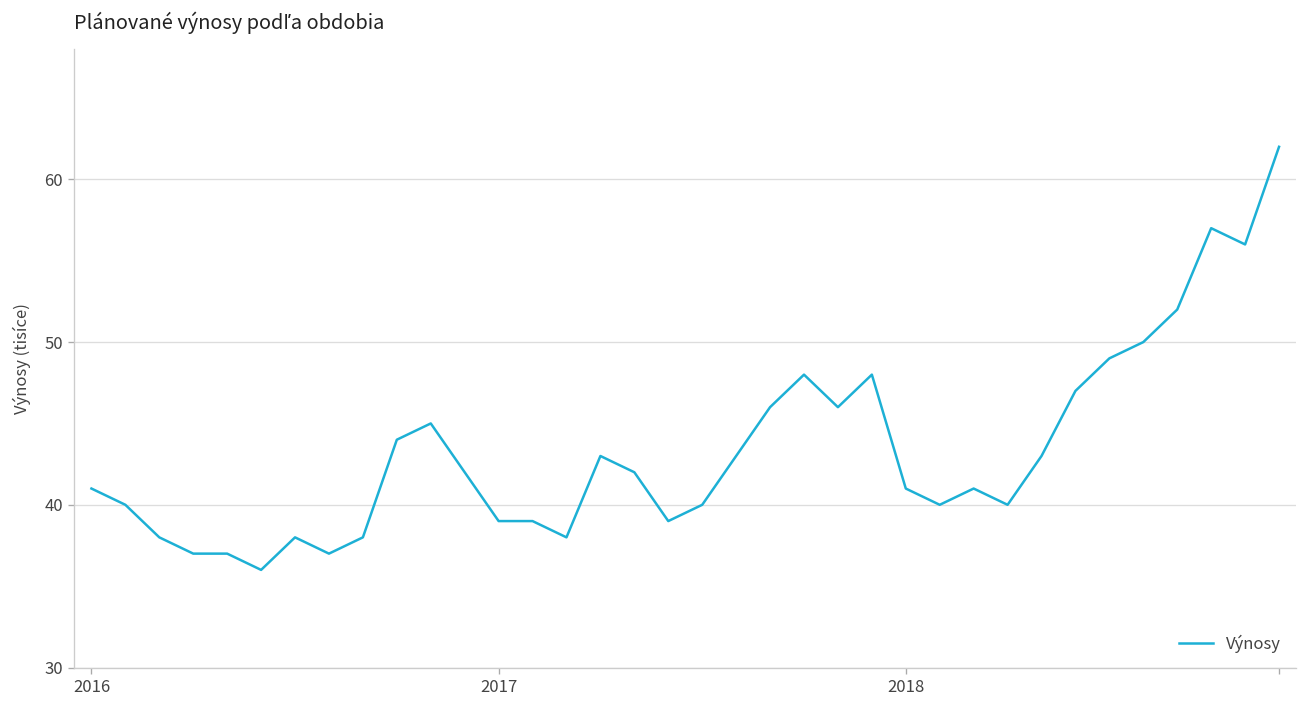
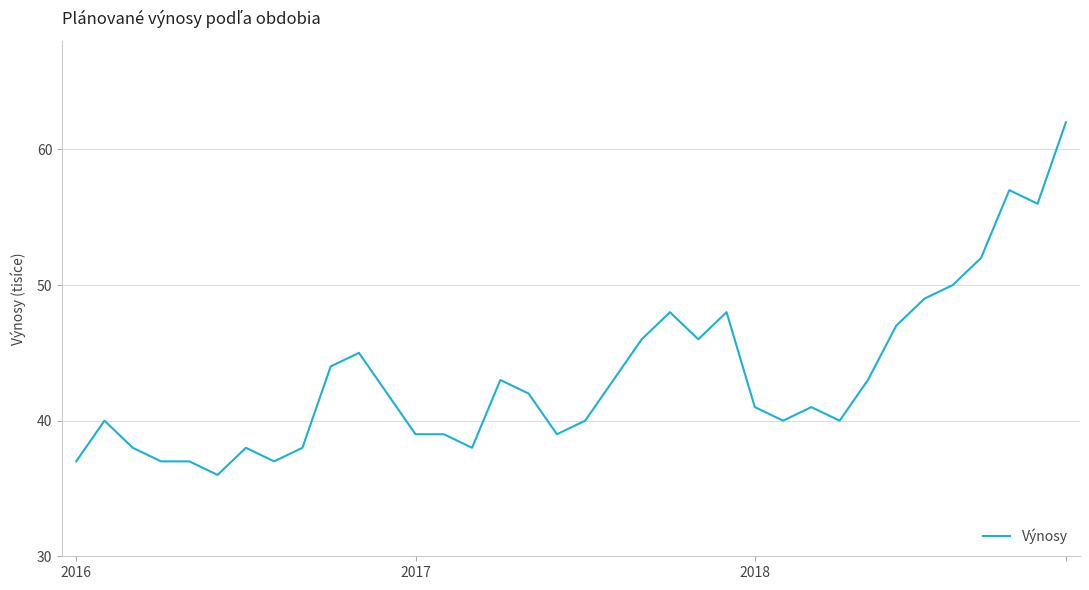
  {
-   "2016": 41,
+   "2016": 37,
    "2017": 39,
    "2018": 41
  }
